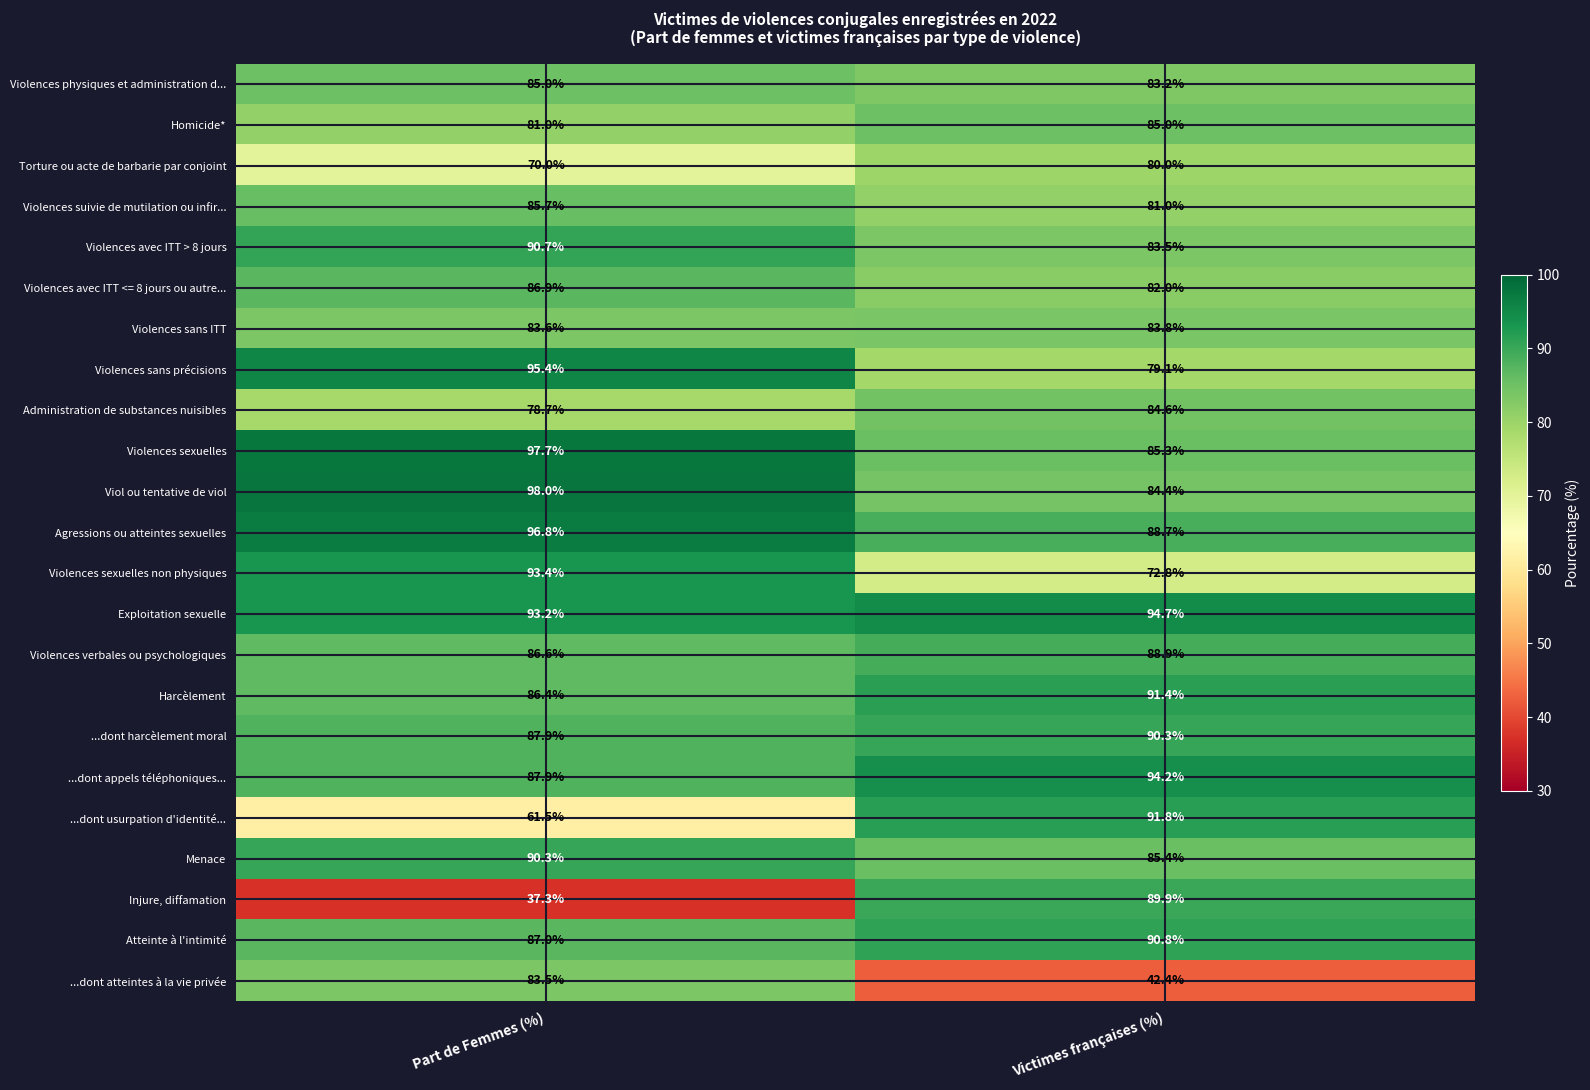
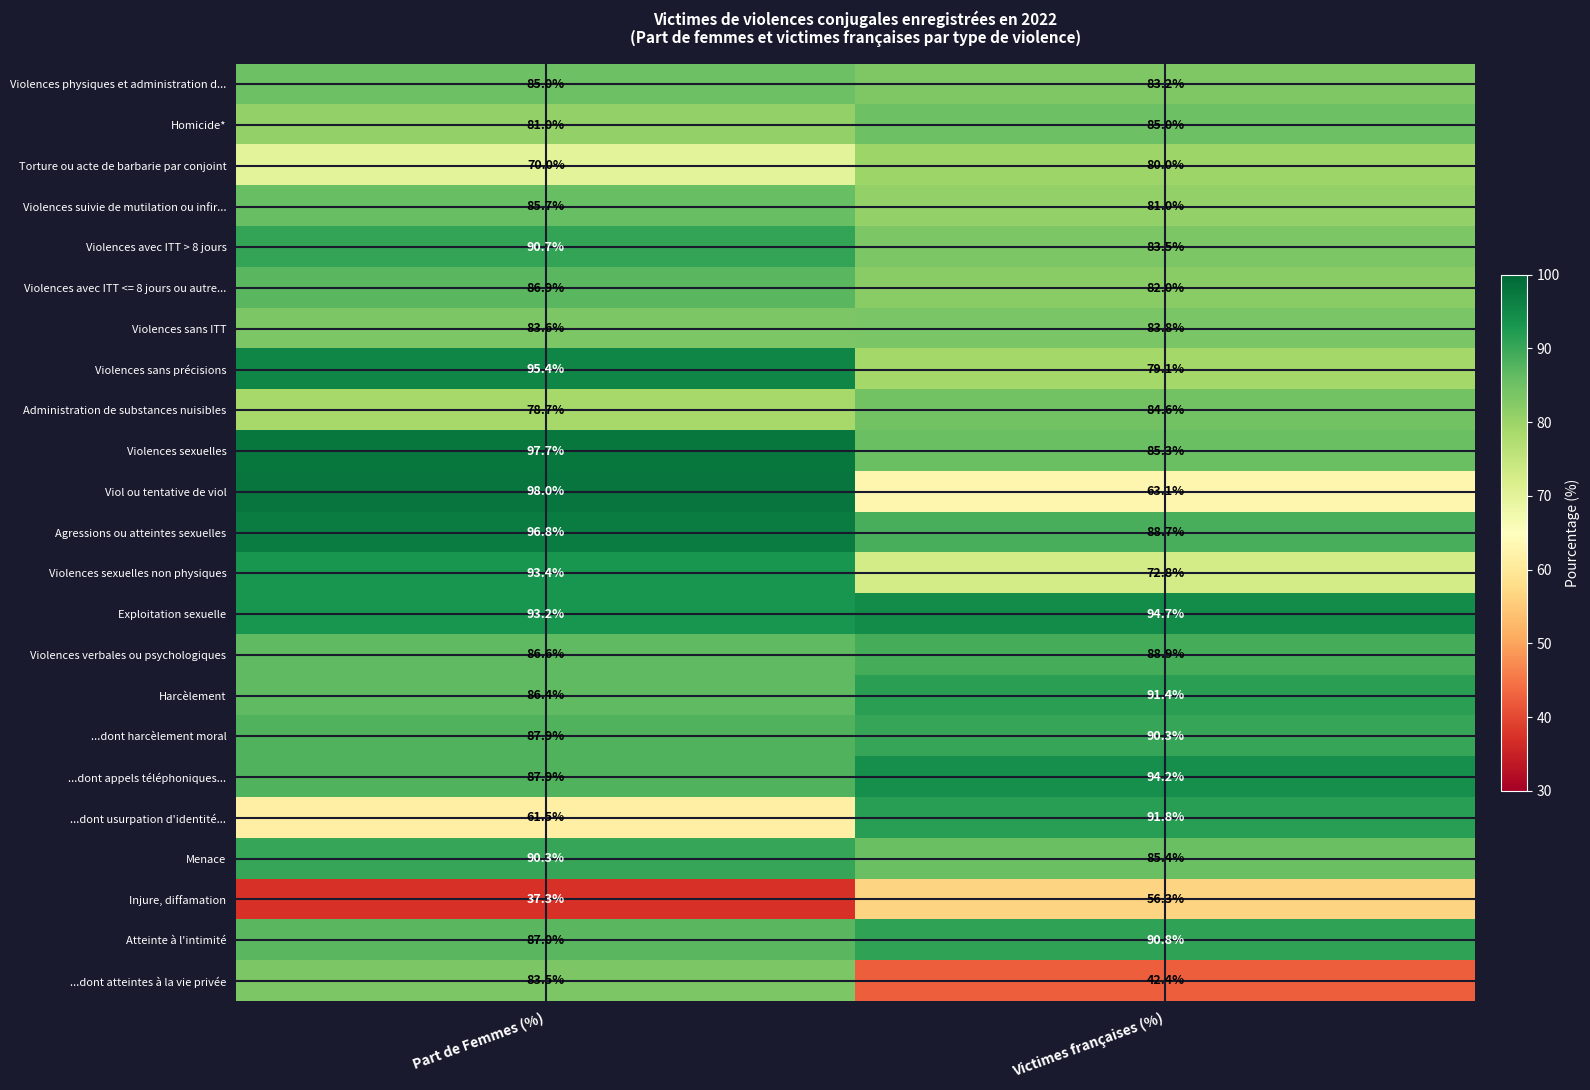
  {
    "Violences physiques et administration d...": {
      "Part de Femmes (%)": "85.0%",
      "Victimes françaises (%)": "83.2%"
    },
    "Homicide*": {
      "Part de Femmes (%)": "81.0%",
      "Victimes françaises (%)": "85.0%"
    },
    "Torture ou acte de barbarie par conjoint": {
      "Part de Femmes (%)": "70.0%",
      "Victimes françaises (%)": "80.0%"
    },
    "Violences suivie de mutilation ou infir...": {
      "Part de Femmes (%)": "85.7%",
      "Victimes françaises (%)": "81.0%"
    },
    "Violences avec ITT > 8 jours": {
      "Part de Femmes (%)": "90.7%",
      "Victimes françaises (%)": "83.5%"
    },
    "Violences avec ITT <= 8 jours ou autre...": {
      "Part de Femmes (%)": "86.9%",
      "Victimes françaises (%)": "82.0%"
    },
    "Violences sans ITT": {
      "Part de Femmes (%)": "83.6%",
      "Victimes françaises (%)": "83.8%"
    },
    "Violences sans précisions": {
      "Part de Femmes (%)": "95.4%",
      "Victimes françaises (%)": "79.1%"
    },
    "Administration de substances nuisibles": {
      "Part de Femmes (%)": "78.7%",
      "Victimes françaises (%)": "84.6%"
    },
    "Violences sexuelles": {
      "Part de Femmes (%)": "97.7%",
      "Victimes françaises (%)": "85.3%"
    },
    "Viol ou tentative de viol": {
      "Part de Femmes (%)": "98.0%",
-     "Victimes françaises (%)": "84.4%"
+     "Victimes françaises (%)": "63.1%"
    },
    "Agressions ou atteintes sexuelles": {
      "Part de Femmes (%)": "96.8%",
      "Victimes françaises (%)": "88.7%"
    },
    "Violences sexuelles non physiques": {
      "Part de Femmes (%)": "93.4%",
      "Victimes françaises (%)": "72.8%"
    },
    "Exploitation sexuelle": {
      "Part de Femmes (%)": "93.2%",
      "Victimes françaises (%)": "94.7%"
    },
    "Violences verbales ou psychologiques": {
      "Part de Femmes (%)": "86.6%",
      "Victimes françaises (%)": "88.9%"
    },
    "Harcèlement": {
      "Part de Femmes (%)": "86.4%",
      "Victimes françaises (%)": "91.4%"
    },
    "...dont harcèlement moral": {
      "Part de Femmes (%)": "87.9%",
      "Victimes françaises (%)": "90.3%"
    },
    "...dont appels téléphoniques...": {
      "Part de Femmes (%)": "87.9%",
      "Victimes françaises (%)": "94.2%"
    },
    "...dont usurpation d'identité...": {
      "Part de Femmes (%)": "61.5%",
      "Victimes françaises (%)": "91.8%"
    },
    "Menace": {
      "Part de Femmes (%)": "90.3%",
      "Victimes françaises (%)": "85.4%"
    },
    "Injure, diffamation": {
      "Part de Femmes (%)": "37.3%",
-     "Victimes françaises (%)": "89.9%"
+     "Victimes françaises (%)": "56.3%"
    },
    "Atteinte à l'intimité": {
      "Part de Femmes (%)": "87.0%",
      "Victimes françaises (%)": "90.8%"
    },
    "...dont atteintes à la vie privée": {
      "Part de Femmes (%)": "83.5%",
      "Victimes françaises (%)": "42.4%"
    }
  }
